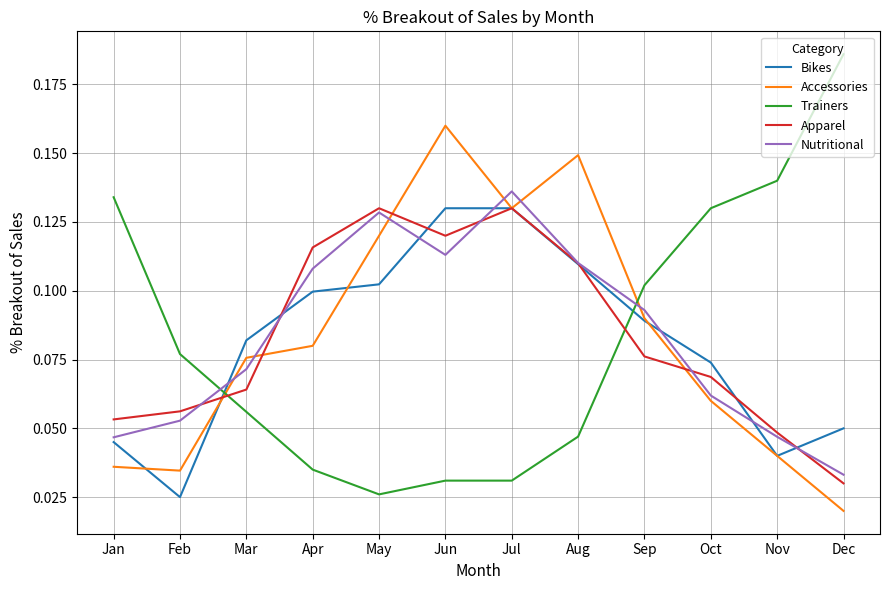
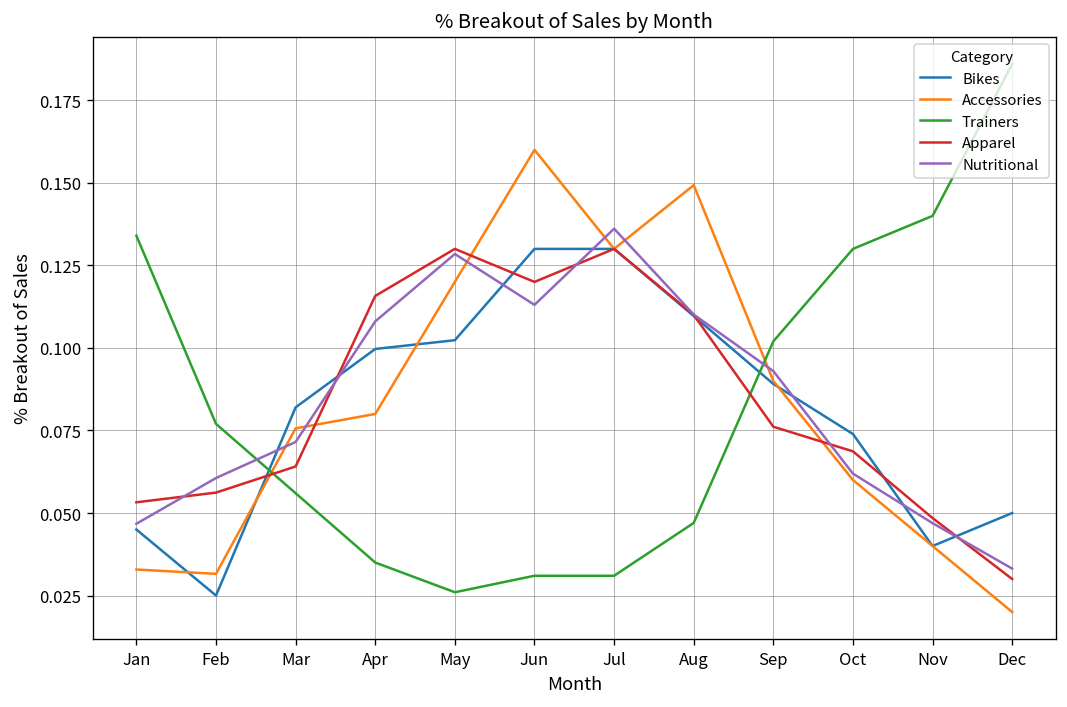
  {
    "Bikes": {
      "Jan": 0.045,
      "Feb": 0.025,
      "Mar": 0.082,
      "Apr": 0.100,
      "May": 0.102,
      "Jun": 0.130,
      "Oct": 0.074,
      "Dec": 0.050
    },
    "Accessories": {
-     "Jan": 0.036,
-     "Feb": 0.035,
+     "Jan": 0.033,
+     "Feb": 0.032,
      "Mar": 0.076,
      "Apr": 0.080,
      "May": 0.120,
      "Jun": 0.160,
      "Aug": 0.149,
      "Oct": 0.060,
      "Dec": 0.020
    },
    "Trainers": {
      "Jan": 0.134,
      "Feb": 0.077,
      "Mar": 0.056,
      "Apr": 0.035,
      "May": 0.026,
      "Jun": 0.031,
      "Jul": 0.031,
      "Aug": 0.047,
      "Sep": 0.102,
      "Oct": 0.130,
      "Nov": 0.140
    },
    "Apparel": {
      "Jan": 0.053,
      "Feb": 0.056,
      "Mar": 0.064,
      "Apr": 0.116,
      "May": 0.130,
      "Jun": 0.120,
      "Sep": 0.076,
      "Oct": 0.069,
      "Nov": 0.048,
      "Dec": 0.030
    },
    "Nutritional": {
      "Jan": 0.047,
-     "Feb": 0.053,
+     "Feb": 0.061,
      "Mar": 0.072,
      "Apr": 0.108,
      "May": 0.128,
      "Jun": 0.113,
      "Jul": 0.136,
      "Sep": 0.093,
      "Oct": 0.062,
      "Nov": 0.047,
      "Dec": 0.033
    }
  }
